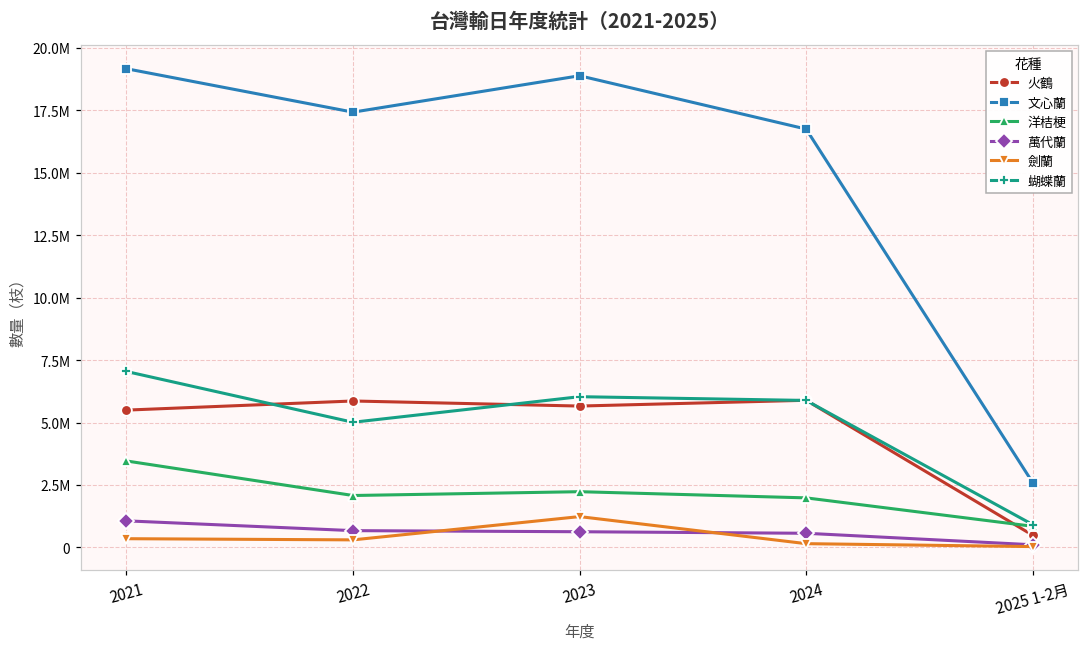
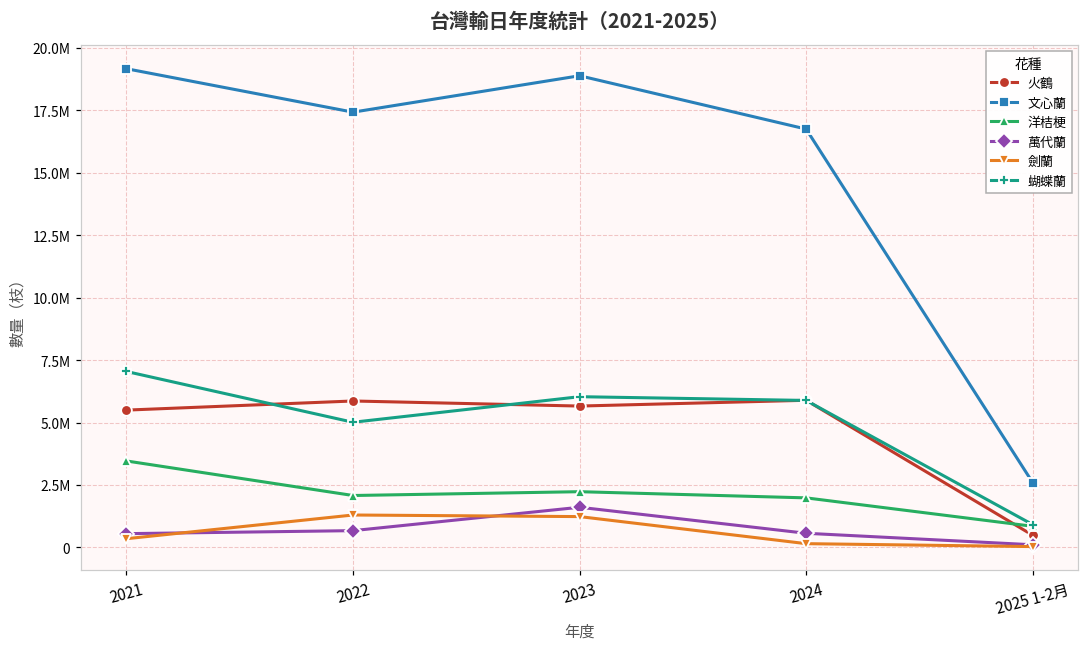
  {
    "火鶴": {
      "2021": 5500000,
      "2022": 5900000,
      "2023": 5700000,
      "2025 1-2月": 500000
    },
    "文心蘭": {
      "2021": 19200000,
      "2022": 17400000,
      "2023": 18900000,
      "2024": 16800000,
      "2025 1-2月": 2600000
    },
    "萬代蘭": {
-     "2021": 1100000,
+     "2021": 500000,
      "2022": 700000,
-     "2023": 600000,
+     "2023": 1600000,
      "2024": 600000
    },
    "劍蘭": {
      "2021": 300000,
-     "2022": 300000,
+     "2022": 1300000,
      "2023": 1200000,
      "2024": 100000
    }
  }
